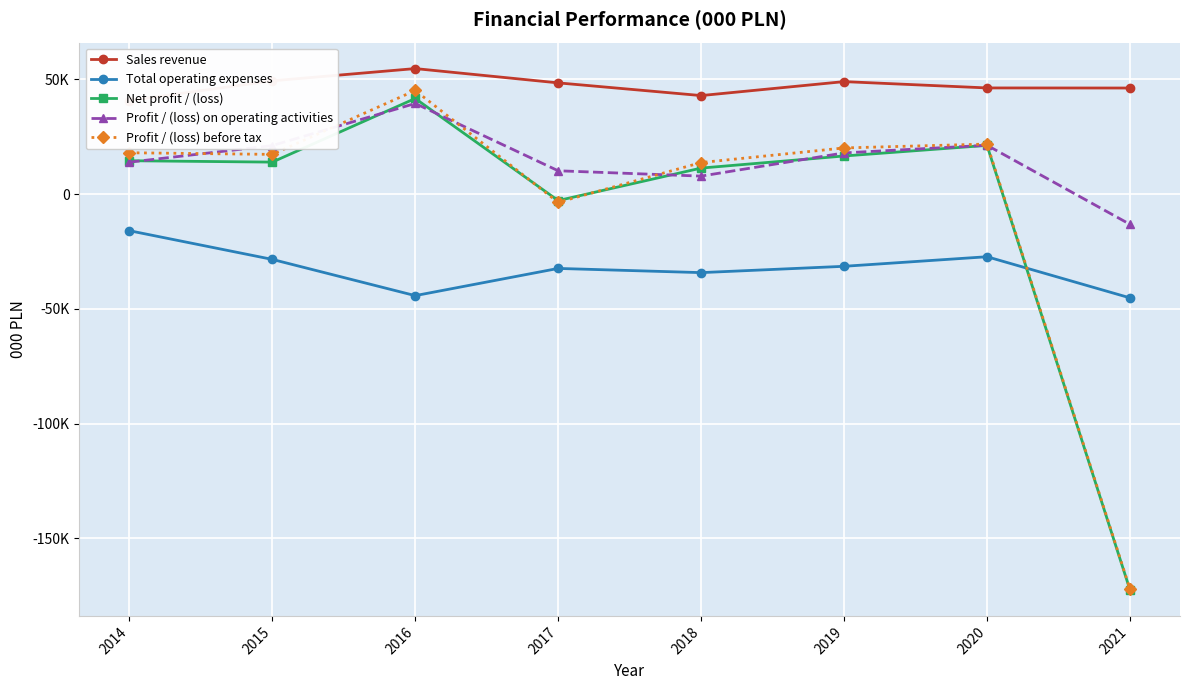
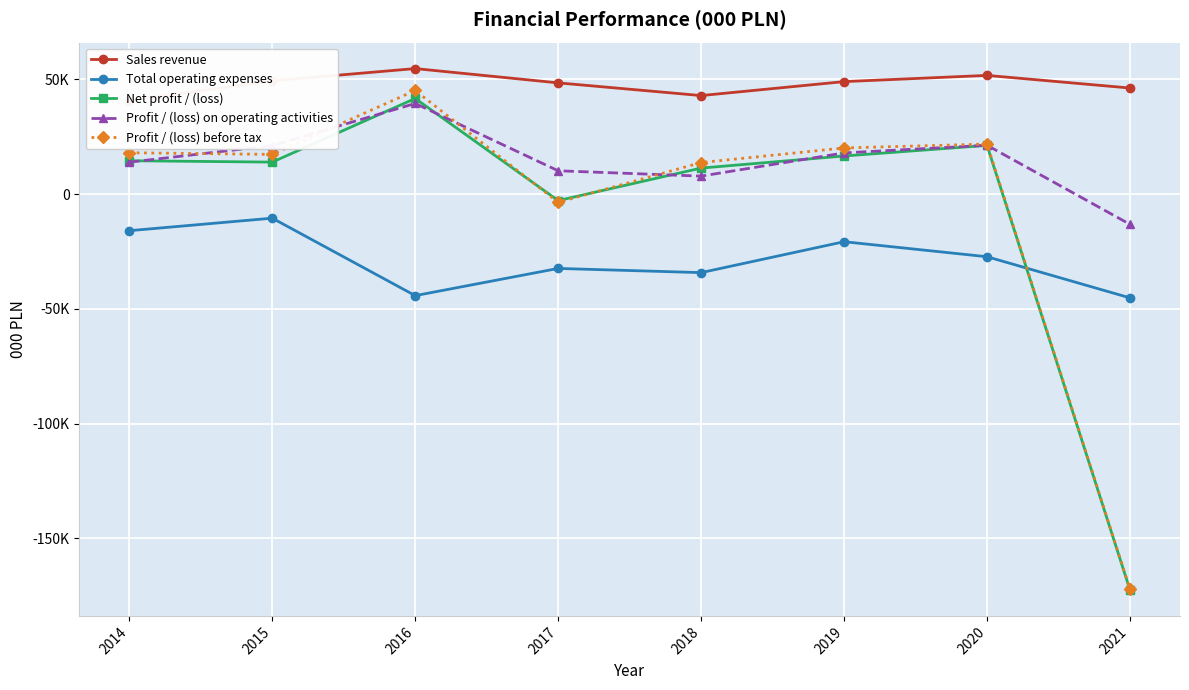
  {
    "Sales revenue": {
      "2016": 55000,
      "2017": 48000,
      "2018": 43000,
      "2019": 49000,
-     "2020": 46000,
+     "2020": 52000,
      "2021": 46000
    },
    "Total operating expenses": {
      "2014": -16000,
-     "2015": -28000,
+     "2015": -10000,
      "2016": -44000,
      "2017": -32000,
      "2018": -34000,
-     "2019": -31000,
+     "2019": -21000,
      "2020": -27000,
      "2021": -45000
    },
    "Net profit / (loss)": {
      "2015": 14000,
      "2016": 42000,
      "2018": 11000,
      "2019": 17000
    },
    "Profit / (loss) on operating activities": {
      "2016": 39000,
      "2017": 10000,
      "2018": 8000,
      "2019": 18000,
      "2021": -13000
    },
    "Profit / (loss) before tax": {
      "2014": 18000,
      "2015": 17000,
      "2016": 45000,
      "2018": 14000,
      "2019": 20000
    }
  }
